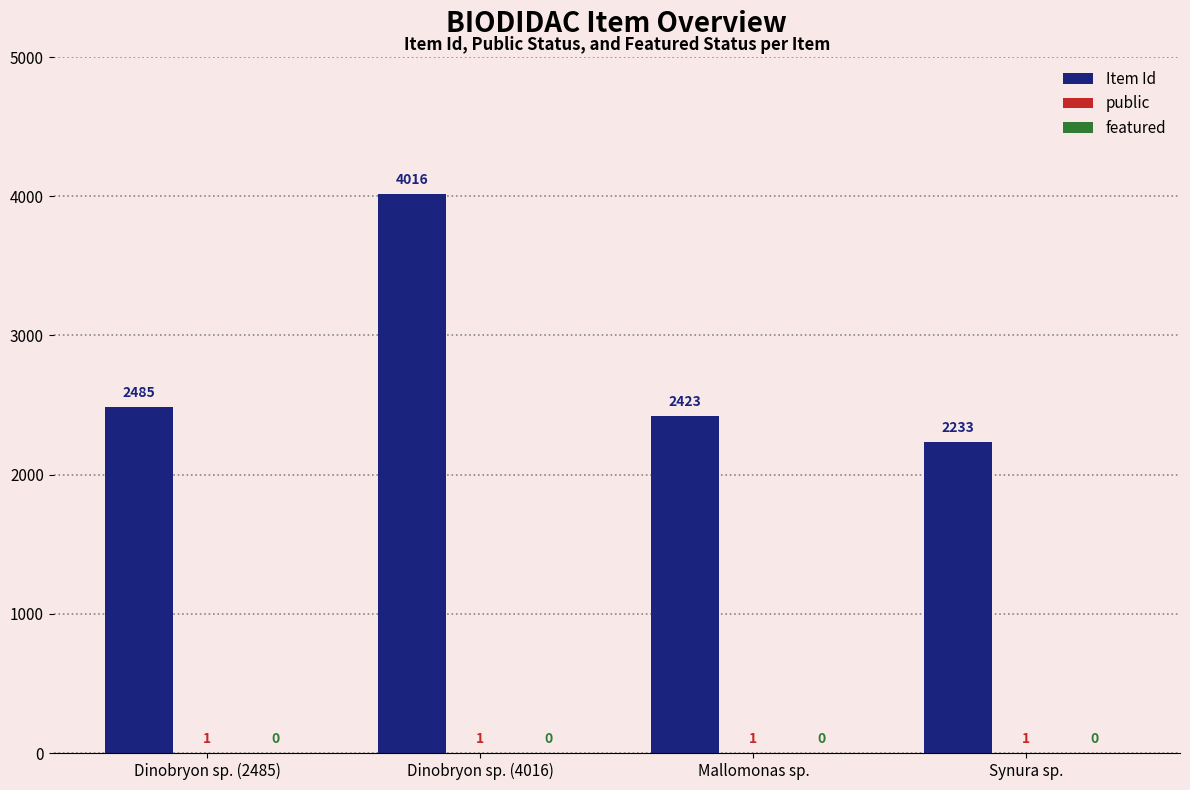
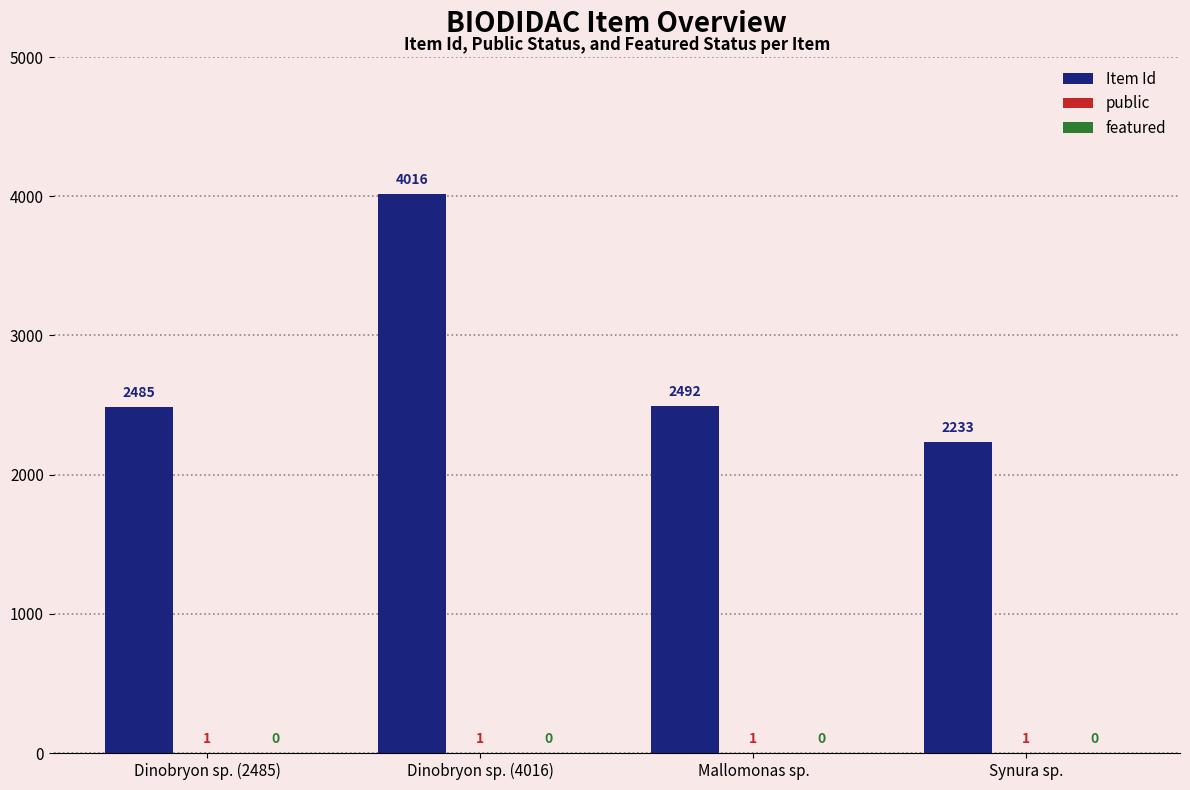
  {
    "Item Id": {
      "Dinobryon sp. (2485)": 2485,
      "Dinobryon sp. (4016)": 4016,
-     "Mallomonas sp.": 2423,
+     "Mallomonas sp.": 2492,
      "Synura sp.": 2233
    },
    "public": {
      "Dinobryon sp. (2485)": 1,
      "Dinobryon sp. (4016)": 1,
      "Mallomonas sp.": 1,
      "Synura sp.": 1
    },
    "featured": {
      "Dinobryon sp. (2485)": 0,
      "Dinobryon sp. (4016)": 0,
      "Mallomonas sp.": 0,
      "Synura sp.": 0
    }
  }
